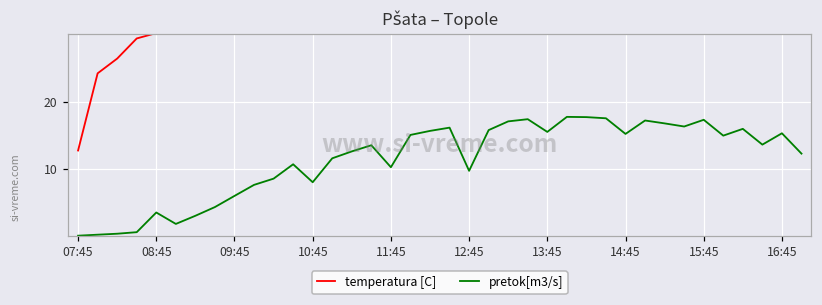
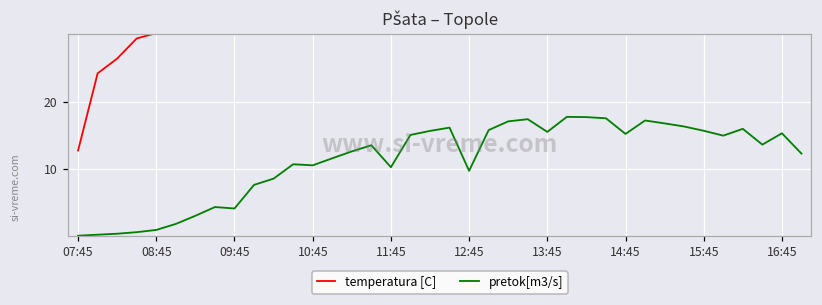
  {
    "temperatura [C]": {
      "07:45": 13,
      "08:45": 30
    },
    "pretok[m3/s]": {
      "07:45": 0,
-     "08:45": 3,
-     "09:45": 6,
-     "10:45": 8,
+     "08:45": 1,
+     "09:45": 4,
+     "10:45": 10,
      "11:45": 10,
      "12:45": 10,
      "13:45": 15,
      "14:45": 15,
-     "15:45": 17,
+     "15:45": 16,
      "16:45": 15
    }
  }
